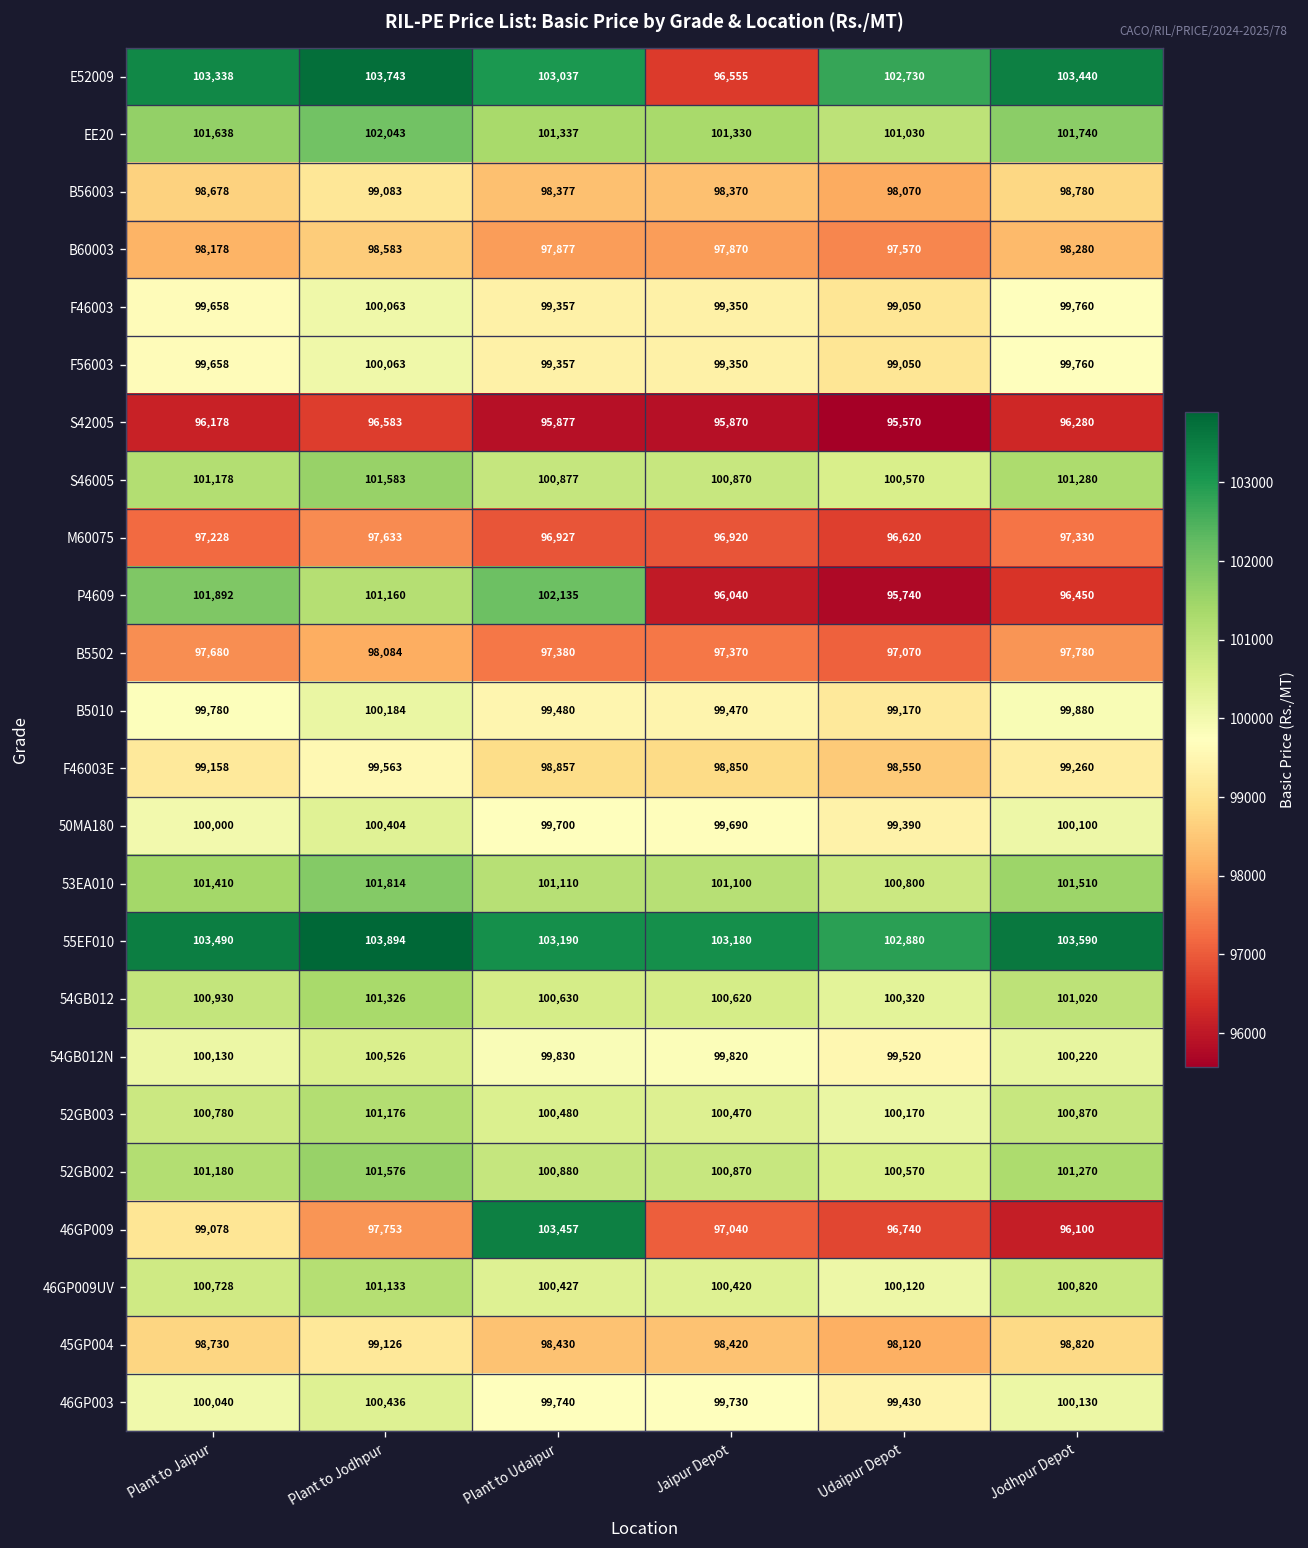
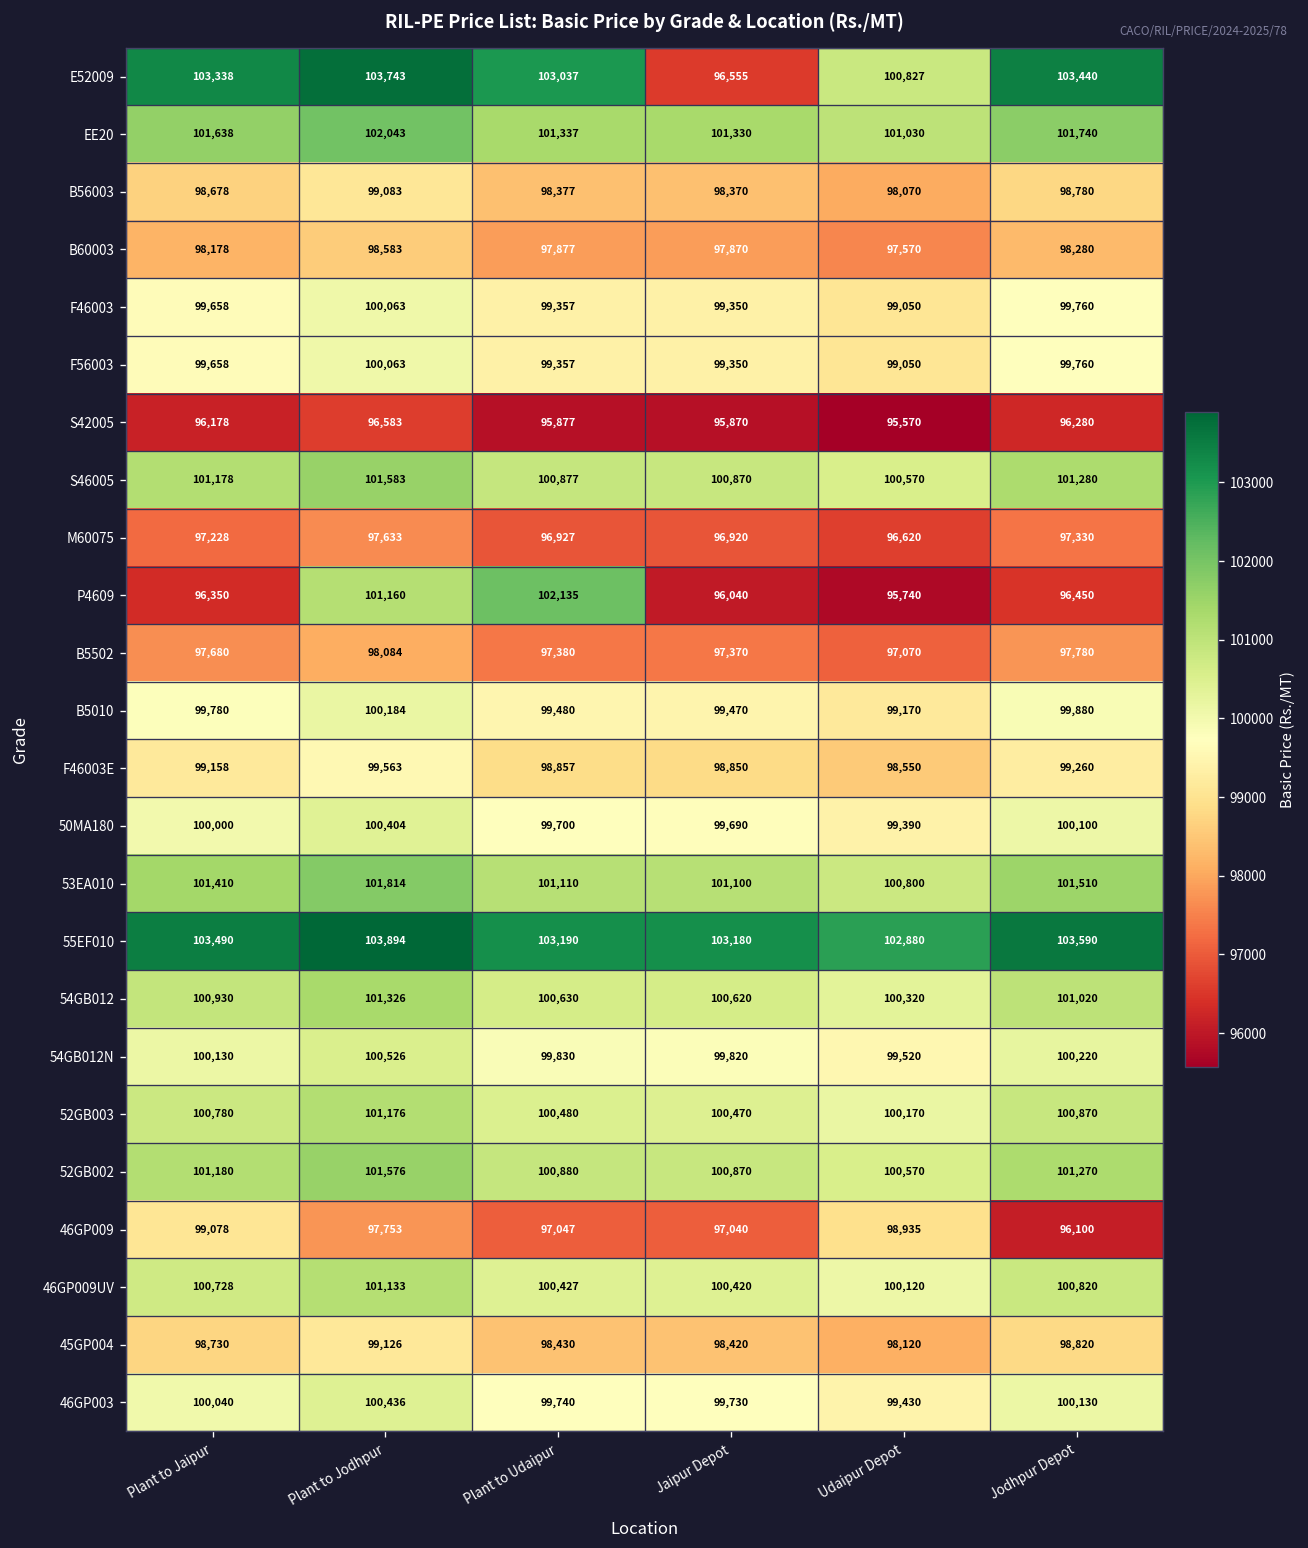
  {
    "E52009": {
      "Plant to Jaipur": "103,338",
      "Plant to Jodhpur": "103,743",
      "Plant to Udaipur": "103,037",
      "Jaipur Depot": "96,555",
-     "Udaipur Depot": "102,730",
+     "Udaipur Depot": "100,827",
      "Jodhpur Depot": "103,440"
    },
    "EE20": {
      "Plant to Jaipur": "101,638",
      "Plant to Jodhpur": "102,043",
      "Plant to Udaipur": "101,337",
      "Jaipur Depot": "101,330",
      "Udaipur Depot": "101,030",
      "Jodhpur Depot": "101,740"
    },
    "B56003": {
      "Plant to Jaipur": "98,678",
      "Plant to Jodhpur": "99,083",
      "Plant to Udaipur": "98,377",
      "Jaipur Depot": "98,370",
      "Udaipur Depot": "98,070",
      "Jodhpur Depot": "98,780"
    },
    "B60003": {
      "Plant to Jaipur": "98,178",
      "Plant to Jodhpur": "98,583",
      "Plant to Udaipur": "97,877",
      "Jaipur Depot": "97,870",
      "Udaipur Depot": "97,570",
      "Jodhpur Depot": "98,280"
    },
    "F46003": {
      "Plant to Jaipur": "99,658",
      "Plant to Jodhpur": "100,063",
      "Plant to Udaipur": "99,357",
      "Jaipur Depot": "99,350",
      "Udaipur Depot": "99,050",
      "Jodhpur Depot": "99,760"
    },
    "F56003": {
      "Plant to Jaipur": "99,658",
      "Plant to Jodhpur": "100,063",
      "Plant to Udaipur": "99,357",
      "Jaipur Depot": "99,350",
      "Udaipur Depot": "99,050",
      "Jodhpur Depot": "99,760"
    },
    "S42005": {
      "Plant to Jaipur": "96,178",
      "Plant to Jodhpur": "96,583",
      "Plant to Udaipur": "95,877",
      "Jaipur Depot": "95,870",
      "Udaipur Depot": "95,570",
      "Jodhpur Depot": "96,280"
    },
    "S46005": {
      "Plant to Jaipur": "101,178",
      "Plant to Jodhpur": "101,583",
      "Plant to Udaipur": "100,877",
      "Jaipur Depot": "100,870",
      "Udaipur Depot": "100,570",
      "Jodhpur Depot": "101,280"
    },
    "M60075": {
      "Plant to Jaipur": "97,228",
      "Plant to Jodhpur": "97,633",
      "Plant to Udaipur": "96,927",
      "Jaipur Depot": "96,920",
      "Udaipur Depot": "96,620",
      "Jodhpur Depot": "97,330"
    },
    "P4609": {
-     "Plant to Jaipur": "101,892",
+     "Plant to Jaipur": "96,350",
      "Plant to Jodhpur": "101,160",
      "Plant to Udaipur": "102,135",
      "Jaipur Depot": "96,040",
      "Udaipur Depot": "95,740",
      "Jodhpur Depot": "96,450"
    },
    "B5502": {
      "Plant to Jaipur": "97,680",
      "Plant to Jodhpur": "98,084",
      "Plant to Udaipur": "97,380",
      "Jaipur Depot": "97,370",
      "Udaipur Depot": "97,070",
      "Jodhpur Depot": "97,780"
    },
    "B5010": {
      "Plant to Jaipur": "99,780",
      "Plant to Jodhpur": "100,184",
      "Plant to Udaipur": "99,480",
      "Jaipur Depot": "99,470",
      "Udaipur Depot": "99,170",
      "Jodhpur Depot": "99,880"
    },
    "F46003E": {
      "Plant to Jaipur": "99,158",
      "Plant to Jodhpur": "99,563",
      "Plant to Udaipur": "98,857",
      "Jaipur Depot": "98,850",
      "Udaipur Depot": "98,550",
      "Jodhpur Depot": "99,260"
    },
    "50MA180": {
      "Plant to Jaipur": "100,000",
      "Plant to Jodhpur": "100,404",
      "Plant to Udaipur": "99,700",
      "Jaipur Depot": "99,690",
      "Udaipur Depot": "99,390",
      "Jodhpur Depot": "100,100"
    },
    "53EA010": {
      "Plant to Jaipur": "101,410",
      "Plant to Jodhpur": "101,814",
      "Plant to Udaipur": "101,110",
      "Jaipur Depot": "101,100",
      "Udaipur Depot": "100,800",
      "Jodhpur Depot": "101,510"
    },
    "55EF010": {
      "Plant to Jaipur": "103,490",
      "Plant to Jodhpur": "103,894",
      "Plant to Udaipur": "103,190",
      "Jaipur Depot": "103,180",
      "Udaipur Depot": "102,880",
      "Jodhpur Depot": "103,590"
    },
    "54GB012": {
      "Plant to Jaipur": "100,930",
      "Plant to Jodhpur": "101,326",
      "Plant to Udaipur": "100,630",
      "Jaipur Depot": "100,620",
      "Udaipur Depot": "100,320",
      "Jodhpur Depot": "101,020"
    },
    "54GB012N": {
      "Plant to Jaipur": "100,130",
      "Plant to Jodhpur": "100,526",
      "Plant to Udaipur": "99,830",
      "Jaipur Depot": "99,820",
      "Udaipur Depot": "99,520",
      "Jodhpur Depot": "100,220"
    },
    "52GB003": {
      "Plant to Jaipur": "100,780",
      "Plant to Jodhpur": "101,176",
      "Plant to Udaipur": "100,480",
      "Jaipur Depot": "100,470",
      "Udaipur Depot": "100,170",
      "Jodhpur Depot": "100,870"
    },
    "52GB002": {
      "Plant to Jaipur": "101,180",
      "Plant to Jodhpur": "101,576",
      "Plant to Udaipur": "100,880",
      "Jaipur Depot": "100,870",
      "Udaipur Depot": "100,570",
      "Jodhpur Depot": "101,270"
    },
    "46GP009": {
      "Plant to Jaipur": "99,078",
      "Plant to Jodhpur": "97,753",
-     "Plant to Udaipur": "103,457",
+     "Plant to Udaipur": "97,047",
      "Jaipur Depot": "97,040",
-     "Udaipur Depot": "96,740",
+     "Udaipur Depot": "98,935",
      "Jodhpur Depot": "96,100"
    },
    "46GP009UV": {
      "Plant to Jaipur": "100,728",
      "Plant to Jodhpur": "101,133",
      "Plant to Udaipur": "100,427",
      "Jaipur Depot": "100,420",
      "Udaipur Depot": "100,120",
      "Jodhpur Depot": "100,820"
    },
    "45GP004": {
      "Plant to Jaipur": "98,730",
      "Plant to Jodhpur": "99,126",
      "Plant to Udaipur": "98,430",
      "Jaipur Depot": "98,420",
      "Udaipur Depot": "98,120",
      "Jodhpur Depot": "98,820"
    },
    "46GP003": {
      "Plant to Jaipur": "100,040",
      "Plant to Jodhpur": "100,436",
      "Plant to Udaipur": "99,740",
      "Jaipur Depot": "99,730",
      "Udaipur Depot": "99,430",
      "Jodhpur Depot": "100,130"
    }
  }
